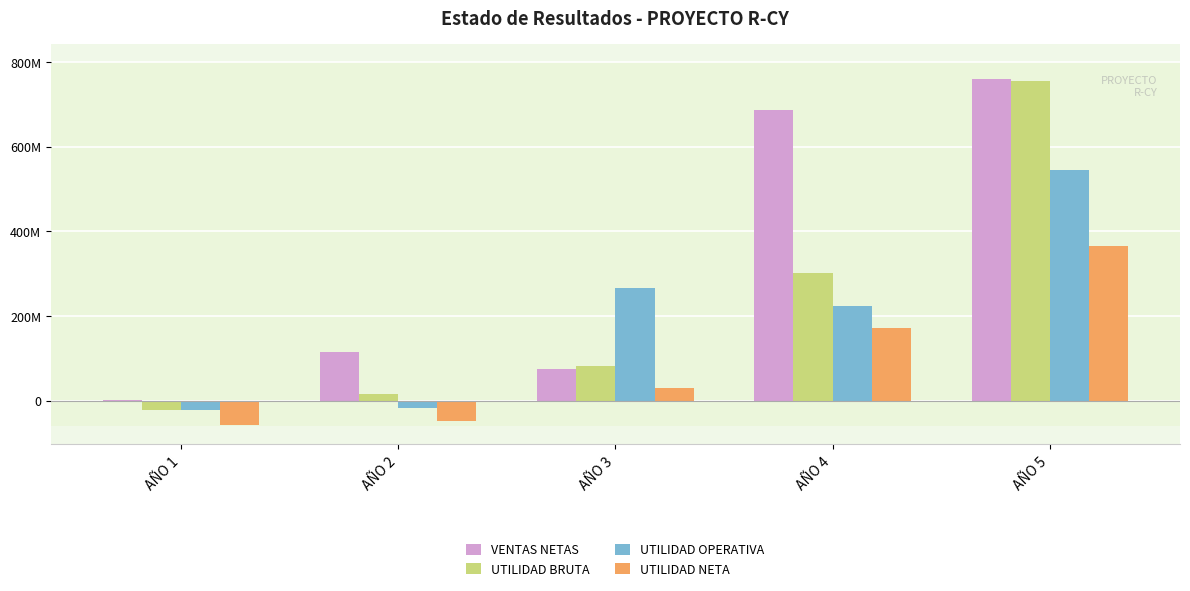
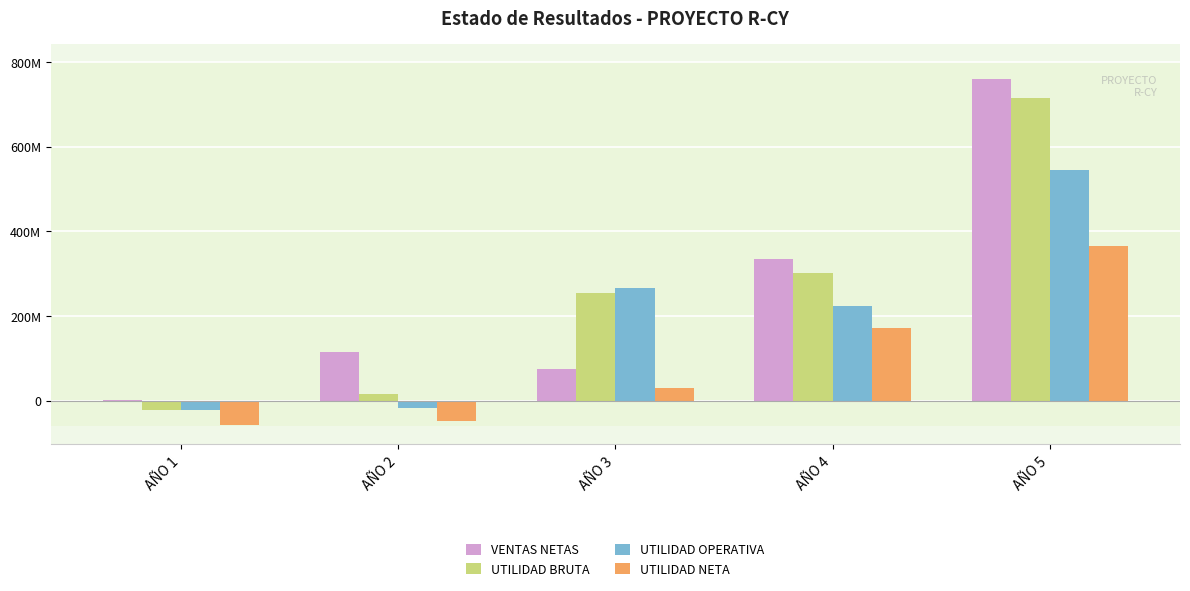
  {
    "VENTAS NETAS": {
      "AÑO 2": 120000000,
      "AÑO 3": 80000000,
-     "AÑO 4": 690000000,
+     "AÑO 4": 340000000,
      "AÑO 5": 760000000
    },
    "UTILIDAD BRUTA": {
      "AÑO 1": -20000000,
      "AÑO 2": 20000000,
-     "AÑO 3": 80000000,
+     "AÑO 3": 250000000,
      "AÑO 4": 300000000,
-     "AÑO 5": 760000000
+     "AÑO 5": 720000000
    },
    "UTILIDAD OPERATIVA": {
      "AÑO 1": -20000000,
      "AÑO 2": -20000000,
      "AÑO 3": 270000000,
      "AÑO 4": 220000000,
      "AÑO 5": 550000000
    },
    "UTILIDAD NETA": {
      "AÑO 1": -60000000,
      "AÑO 2": -50000000,
      "AÑO 3": 30000000,
      "AÑO 4": 170000000,
      "AÑO 5": 370000000
    }
  }
